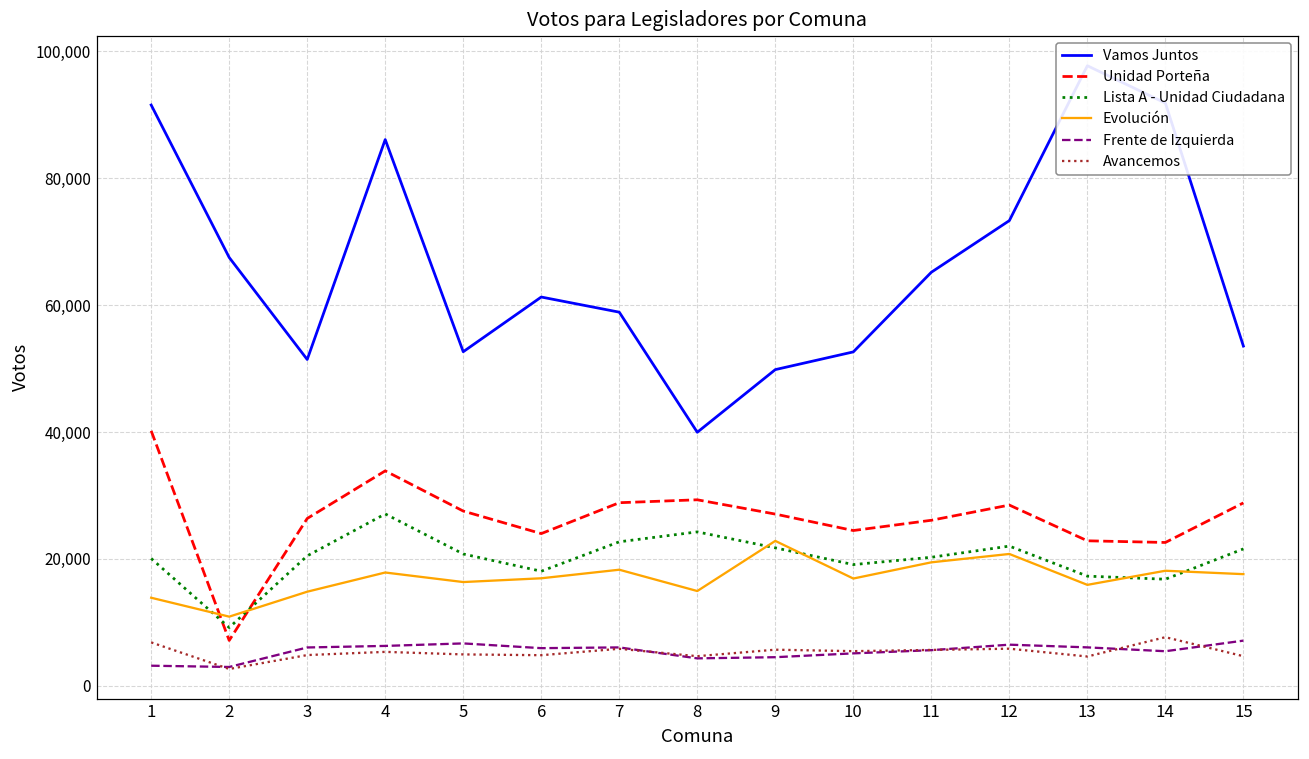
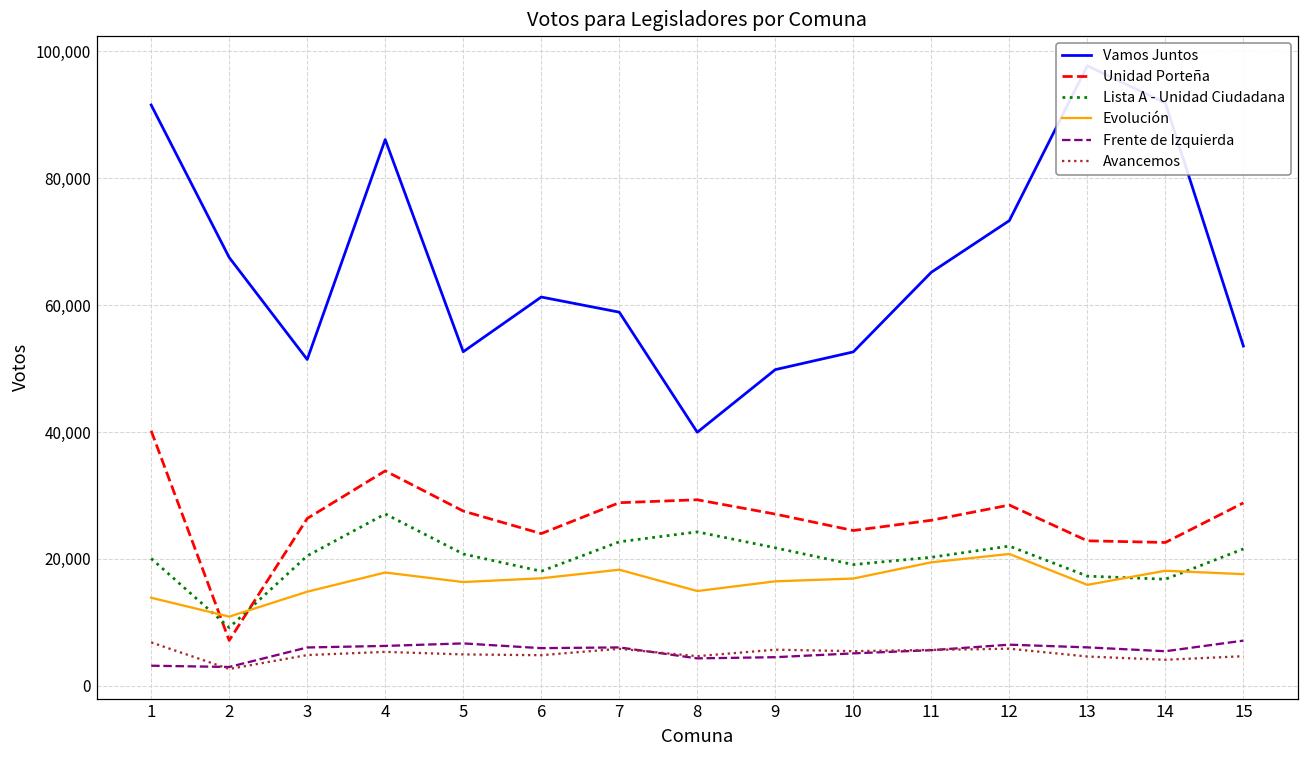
  {
    "Vamos Juntos": {
      "1": "92,000",
      "2": "68,000",
      "3": "51,000",
      "4": "86,000",
      "5": "53,000",
      "6": "61,000",
      "7": "59,000",
      "8": "40,000",
      "9": "50,000",
      "10": "53,000",
      "11": "65,000",
      "12": "73,000",
      "15": "54,000"
    },
    "Unidad Porteña": {
      "1": "40,000",
      "2": "7,000",
      "3": "26,000",
      "4": "34,000",
      "5": "28,000",
      "6": "24,000",
      "7": "29,000",
      "8": "29,000",
      "9": "27,000",
      "10": "24,000",
      "11": "26,000",
      "12": "28,000",
      "13": "23,000",
      "14": "23,000",
      "15": "29,000"
    },
    "Lista A - Unidad Ciudadana": {
      "1": "20,000",
      "2": "9,000",
      "3": "20,000",
      "4": "27,000",
      "5": "21,000",
      "6": "18,000",
      "7": "23,000",
      "8": "24,000",
      "9": "22,000",
      "10": "19,000",
      "11": "20,000",
      "12": "22,000",
      "13": "17,000",
      "14": "17,000",
      "15": "22,000"
    },
    "Evolución": {
      "1": "14,000",
      "2": "11,000",
      "3": "15,000",
      "4": "18,000",
      "5": "16,000",
      "6": "17,000",
      "7": "18,000",
      "8": "15,000",
-     "9": "23,000",
+     "9": "16,000",
      "10": "17,000",
      "11": "19,000",
      "12": "21,000",
      "13": "16,000",
      "14": "18,000",
      "15": "18,000"
    },
    "Frente de Izquierda": {
      "1": "3,000",
      "3": "6,000",
      "4": "6,000",
      "5": "7,000",
      "6": "6,000",
      "9": "5,000",
      "12": "6,000",
      "13": "6,000",
      "14": "5,000",
      "15": "7,000"
    },
    "Avancemos": {
      "1": "7,000",
      "3": "5,000",
      "4": "5,000",
      "5": "5,000",
      "6": "5,000",
      "9": "6,000",
      "12": "6,000",
      "13": "5,000",
-     "14": "8,000",
+     "14": "4,000",
      "15": "5,000"
    }
  }
